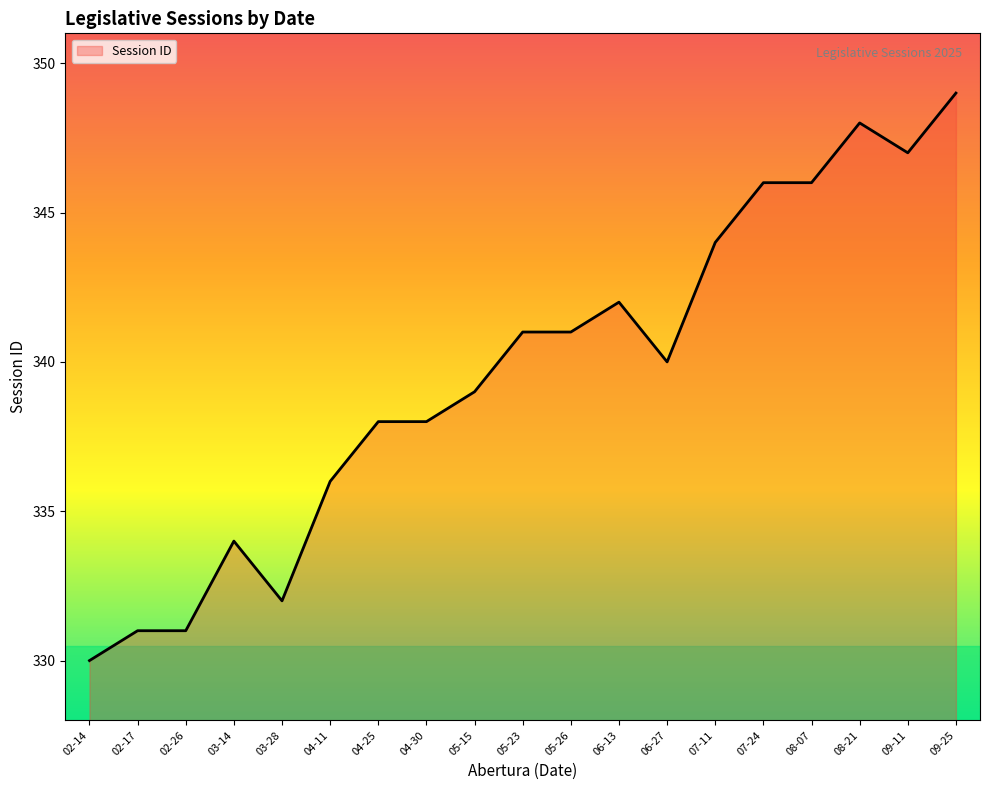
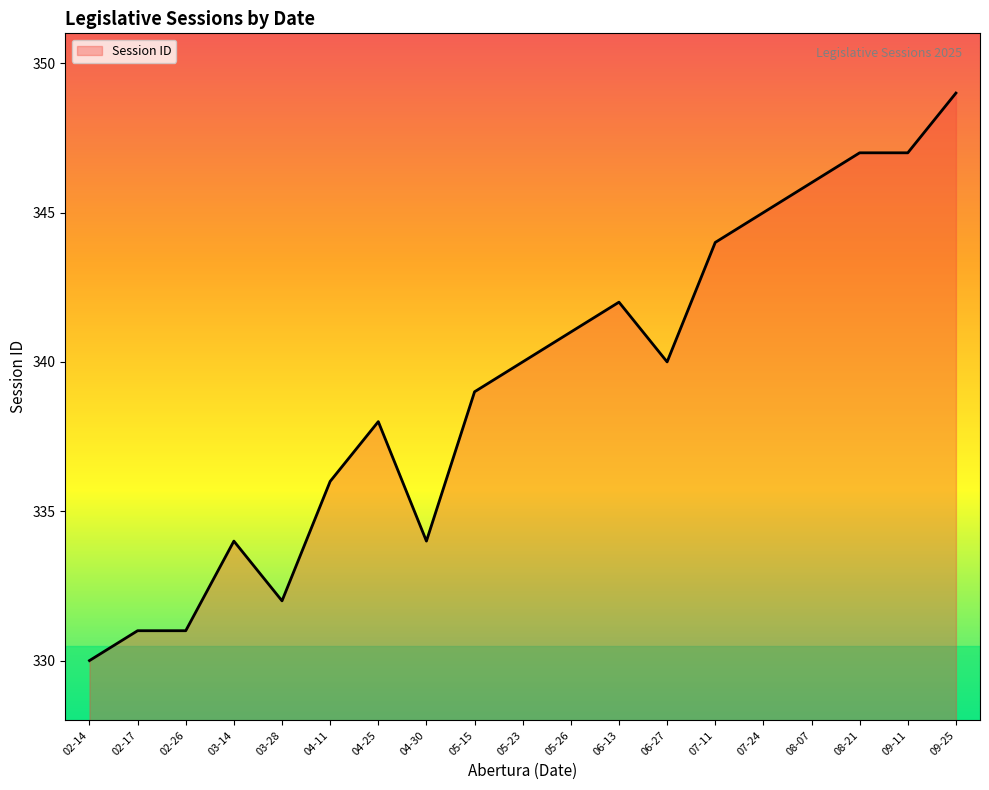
  {
    "02-17": 331,
    "02-26": 331,
    "03-14": 334,
    "03-28": 332,
    "04-11": 336,
    "04-25": 338,
-   "04-30": 338,
+   "04-30": 334,
    "05-15": 339,
-   "05-23": 341,
+   "05-23": 340,
    "05-26": 341,
    "06-13": 342,
    "06-27": 340,
    "07-11": 344,
-   "07-24": 346,
+   "07-24": 345,
    "08-07": 346,
-   "08-21": 348,
+   "08-21": 347,
    "09-11": 347,
    "09-25": 349
  }
